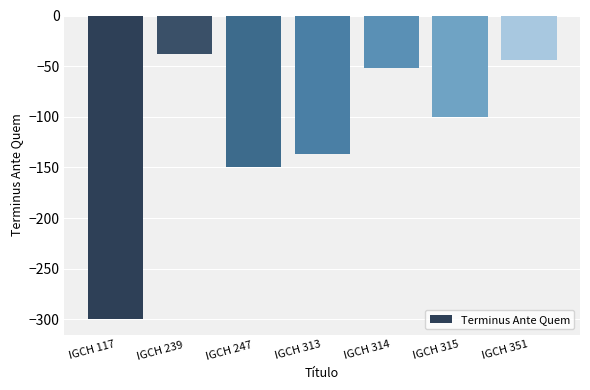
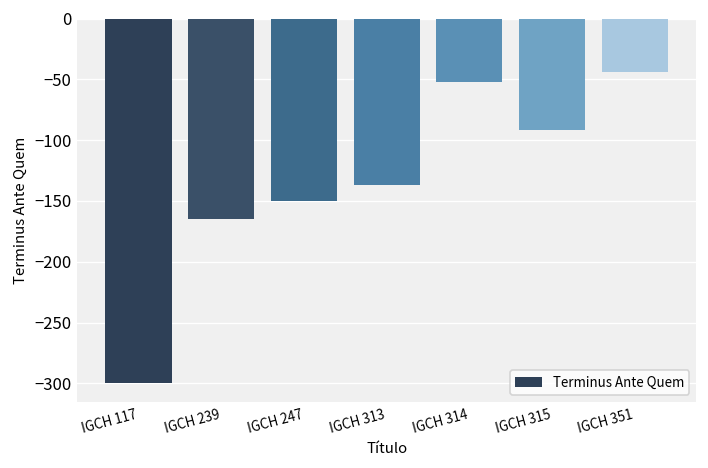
  {
    "IGCH 117": -300,
-   "IGCH 239": -38,
+   "IGCH 239": -165,
    "IGCH 247": -150,
    "IGCH 313": -137,
    "IGCH 314": -52,
-   "IGCH 315": -100,
+   "IGCH 315": -92,
    "IGCH 351": -44
  }
